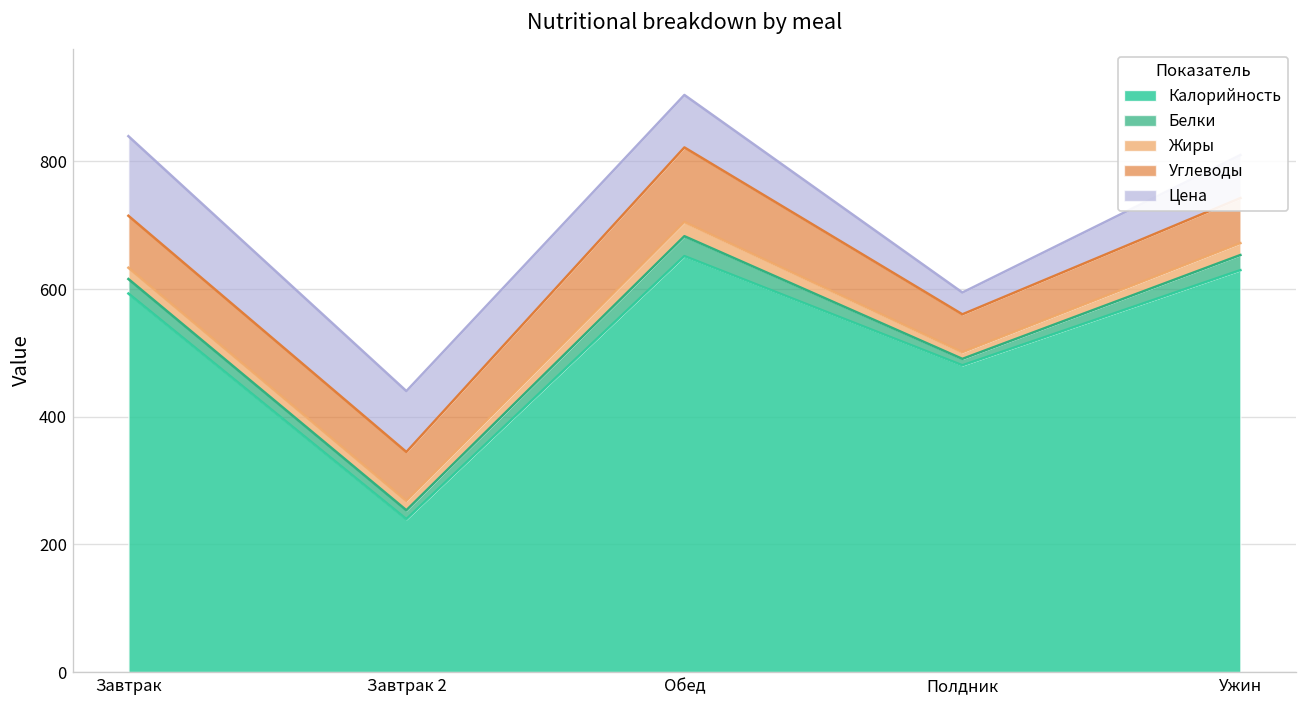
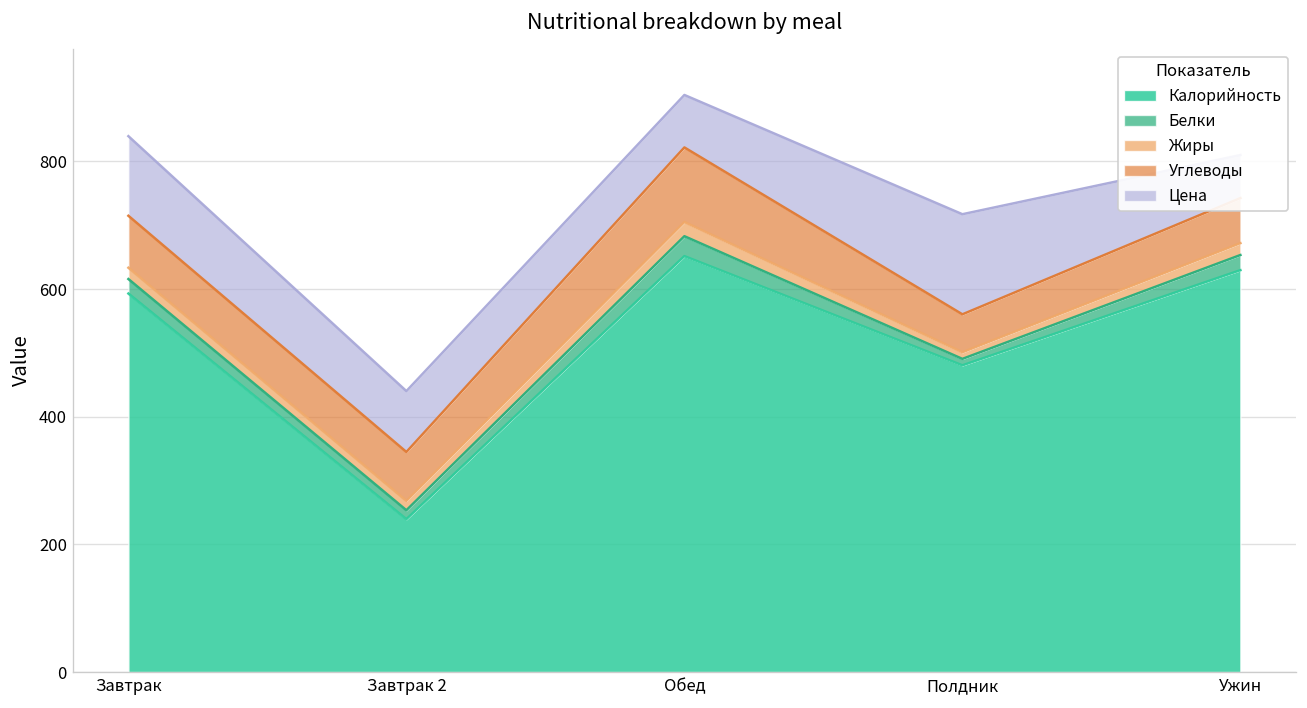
  {
    "Цена": {
      "Завтрак": 120,
      "Завтрак 2": 100,
      "Обед": 80,
-     "Полдник": 30
+     "Полдник": 160
    }
  }
